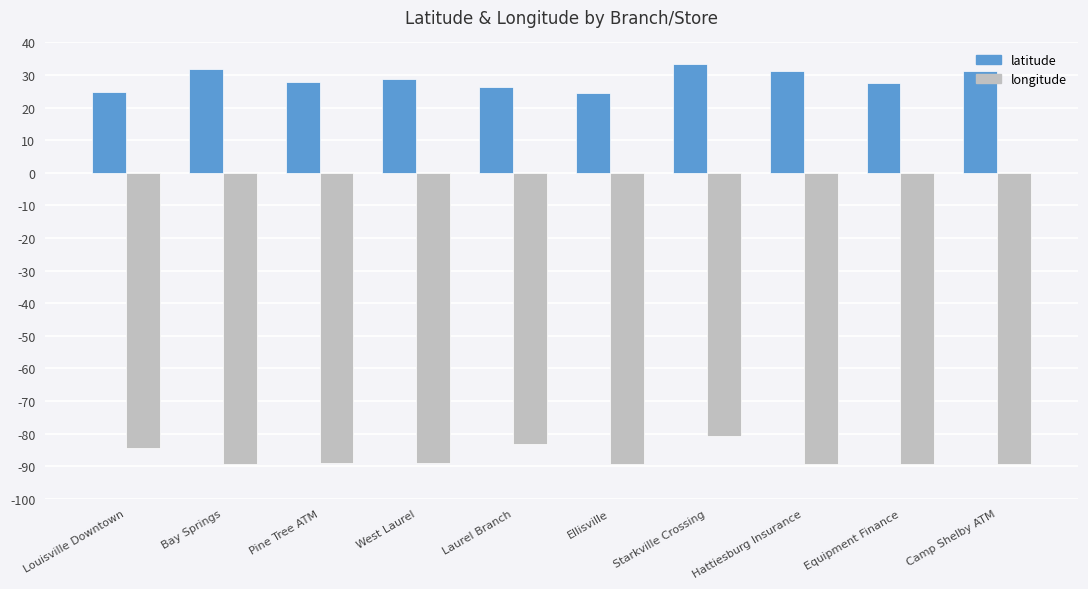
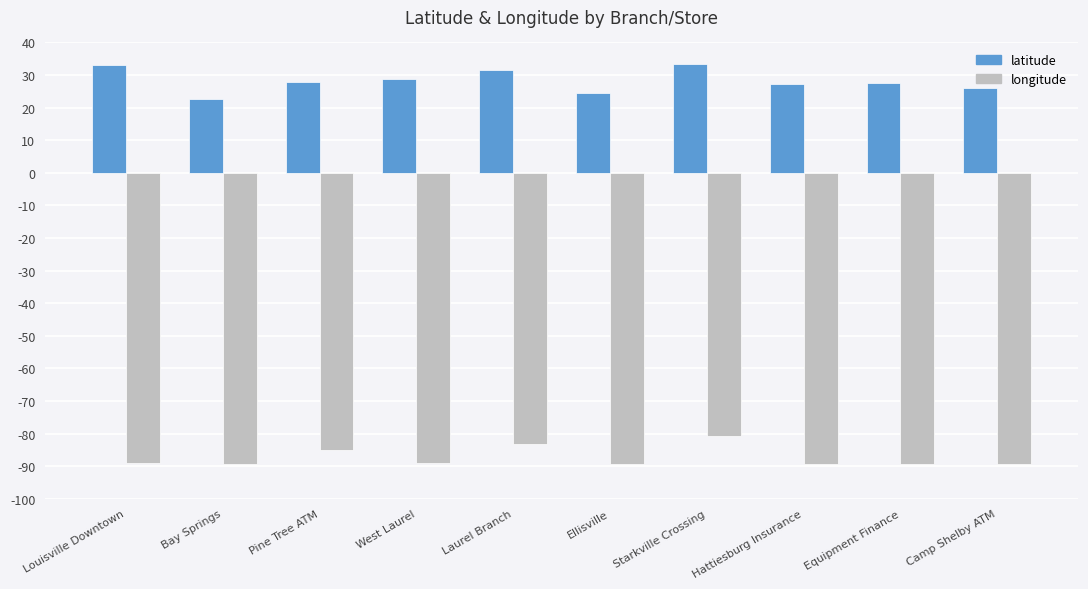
  {
    "latitude": {
-     "Louisville Downtown": 25,
-     "Bay Springs": 32,
+     "Louisville Downtown": 33,
+     "Bay Springs": 22,
      "Pine Tree ATM": 28,
      "West Laurel": 29,
-     "Laurel Branch": 26,
+     "Laurel Branch": 32,
      "Ellisville": 24,
      "Starkville Crossing": 33,
-     "Hattiesburg Insurance": 31,
+     "Hattiesburg Insurance": 27,
      "Equipment Finance": 28,
-     "Camp Shelby ATM": 31
+     "Camp Shelby ATM": 26
    },
    "longitude": {
-     "Louisville Downtown": -84,
+     "Louisville Downtown": -89,
      "Bay Springs": -89,
-     "Pine Tree ATM": -89,
+     "Pine Tree ATM": -85,
      "West Laurel": -89,
      "Laurel Branch": -83,
      "Ellisville": -89,
      "Starkville Crossing": -81,
      "Hattiesburg Insurance": -89,
      "Equipment Finance": -89,
      "Camp Shelby ATM": -89
    }
  }
